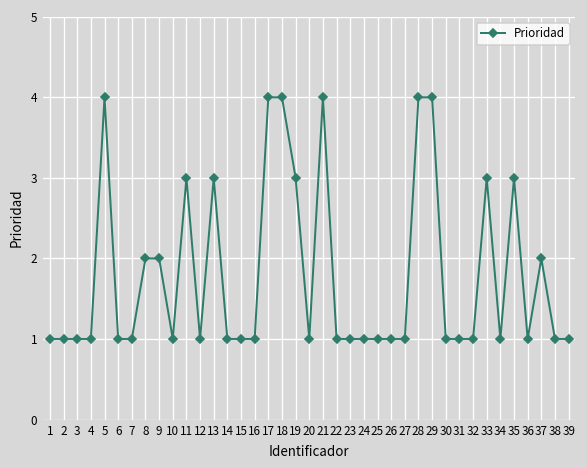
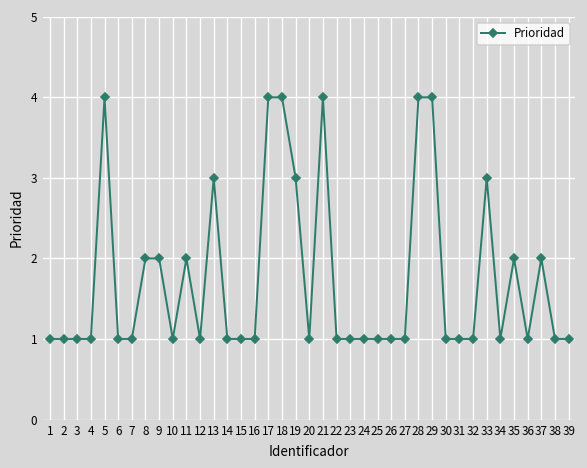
  {
    "1": 1,
    "2": 1,
    "3": 1,
    "4": 1,
    "5": 4,
    "6": 1,
    "7": 1,
    "8": 2,
    "9": 2,
    "10": 1,
-   "11": 3,
+   "11": 2,
    "12": 1,
    "13": 3,
    "14": 1,
    "15": 1,
    "16": 1,
    "17": 4,
    "18": 4,
    "19": 3,
    "20": 1,
    "21": 4,
    "22": 1,
    "23": 1,
    "24": 1,
    "25": 1,
    "26": 1,
    "27": 1,
    "28": 4,
    "29": 4,
    "30": 1,
    "31": 1,
    "32": 1,
    "33": 3,
    "34": 1,
-   "35": 3,
+   "35": 2,
    "36": 1,
    "37": 2,
    "38": 1,
    "39": 1
  }
